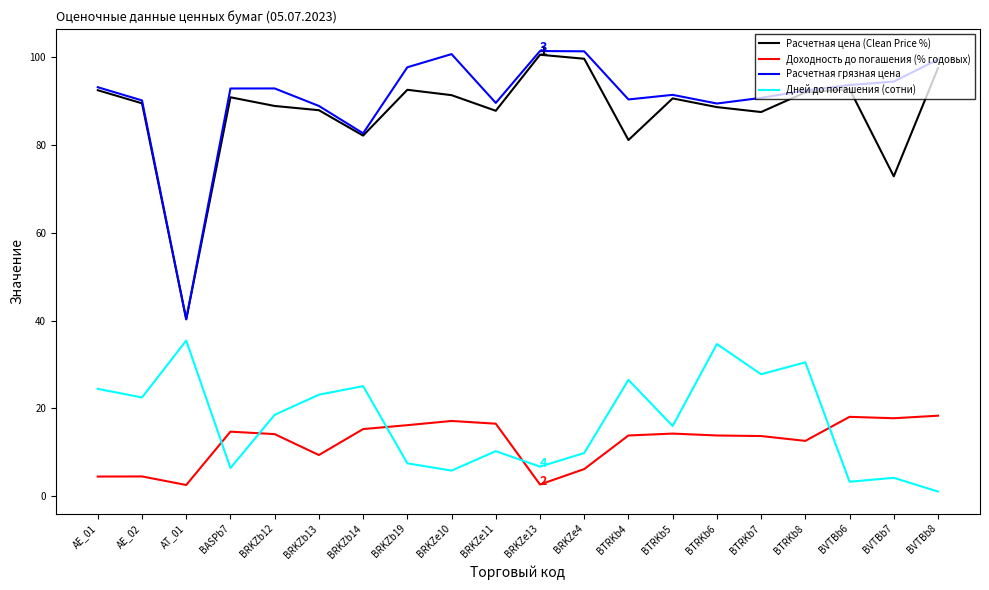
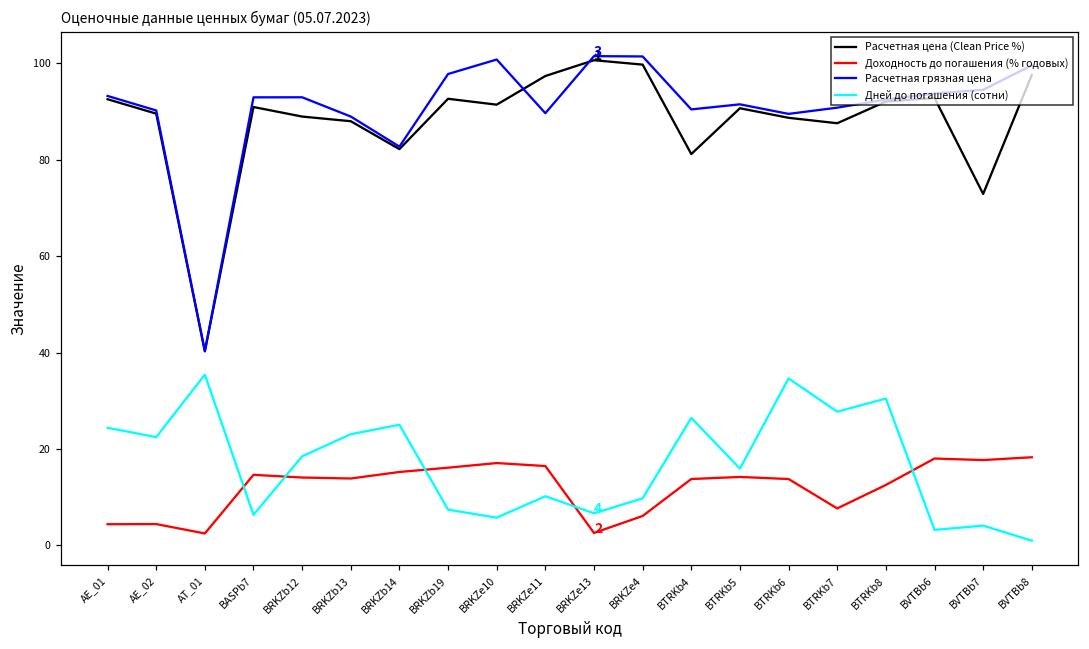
  {
    "Расчетная цена (Clean Price %)": {
      "AE_01": 93,
      "AE_02": 90,
      "BASPb7": 91,
      "BRKZb12": 89,
      "BRKZb13": 88,
      "BRKZb19": 93,
      "BRKZe10": 91,
-     "BRKZe11": 88,
+     "BRKZe11": 97,
      "BRKZe4": 100,
      "BTRKb4": 81,
      "BTRKb5": 91,
      "BTRKb6": 89,
      "BTRKb7": 88,
      "BVTBb7": 73
    },
    "Доходность до погашения (% годовых)": {
      "AE_01": 4,
      "AE_02": 4,
      "AT_01": 2,
      "BASPb7": 15,
      "BRKZb12": 14,
-     "BRKZb13": 9,
+     "BRKZb13": 14,
      "BRKZb14": 15,
      "BRKZb19": 16,
      "BRKZe10": 17,
      "BRKZe11": 16,
      "BRKZe4": 6,
      "BTRKb4": 14,
      "BTRKb5": 14,
      "BTRKb6": 14,
-     "BTRKb7": 14,
+     "BTRKb7": 8,
      "BTRKb8": 13,
      "BVTBb6": 18,
      "BVTBb7": 18,
      "BVTBb8": 18
    },
    "Расчетная грязная цена": {
      "AE_01": 93,
      "AE_02": 90,
      "BASPb7": 93,
      "BRKZb12": 93,
      "BRKZb13": 89,
      "BRKZb19": 98,
      "BRKZe10": 101,
      "BRKZe11": 90,
      "BRKZe4": 101,
      "BTRKb4": 90,
      "BTRKb5": 91,
      "BTRKb6": 89
    },
    "Дней до погашения (сотни)": {
      "AE_01": 24,
      "AE_02": 22,
      "AT_01": 35,
      "BASPb7": 6,
      "BRKZb12": 18,
      "BRKZb13": 23,
      "BRKZb14": 25,
      "BRKZb19": 7,
      "BRKZe10": 6,
      "BRKZe11": 10,
      "BRKZe4": 10,
      "BTRKb4": 26,
      "BTRKb5": 16,
      "BTRKb6": 35,
      "BTRKb7": 28,
      "BTRKb8": 30,
      "BVTBb6": 3,
      "BVTBb7": 4,
      "BVTBb8": 1
    }
  }
